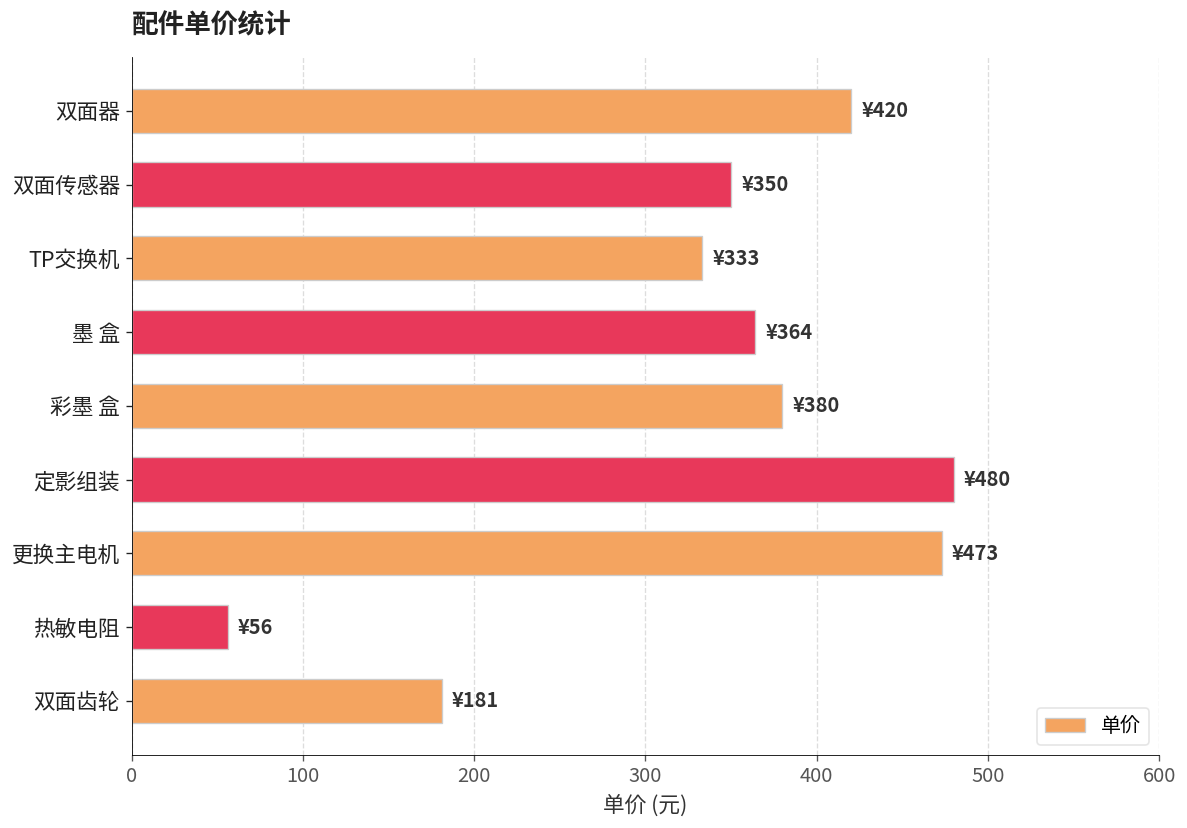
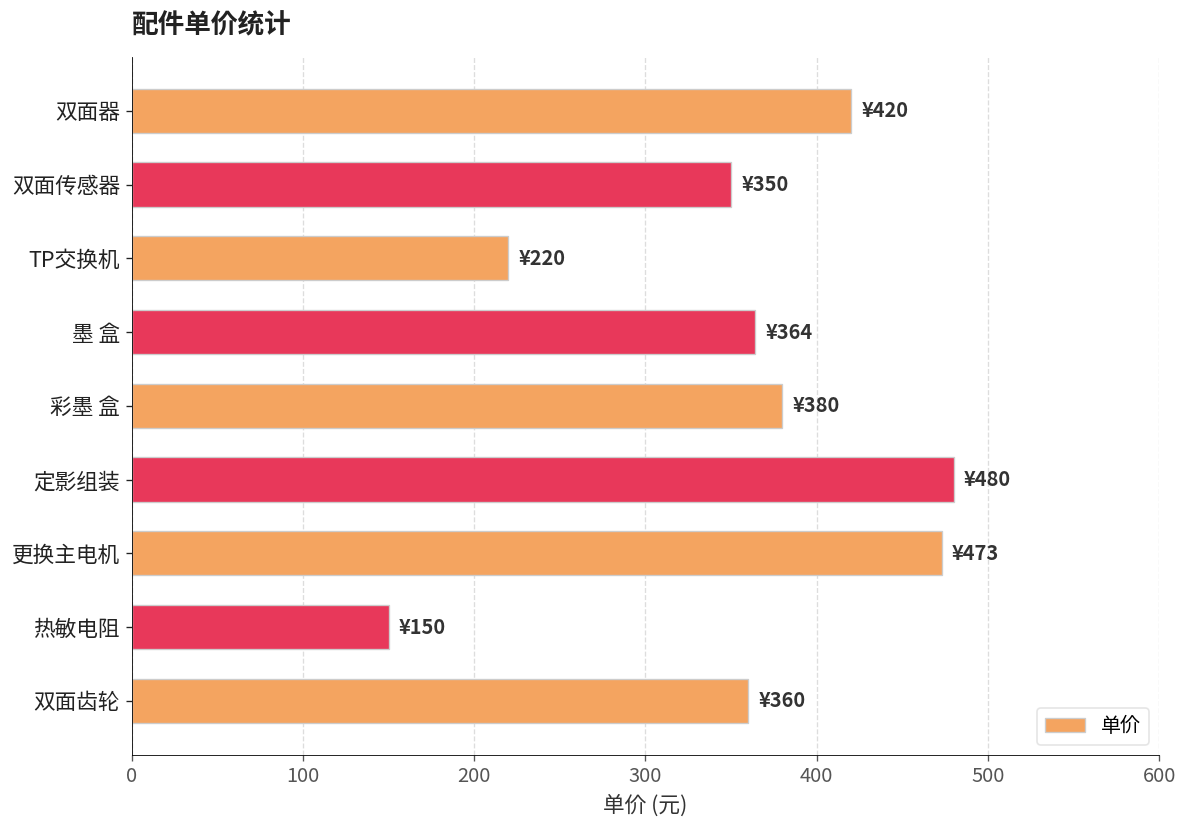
  {
    "双面器": "¥420",
    "双面传感器": "¥350",
-   "TP交换机": "¥333",
+   "TP交换机": "¥220",
    "墨 盒": "¥364",
    "彩墨 盒": "¥380",
    "定影组装": "¥480",
    "更换主电机": "¥473",
-   "热敏电阻": "¥56",
-   "双面齿轮": "¥181"
+   "热敏电阻": "¥150",
+   "双面齿轮": "¥360"
  }
